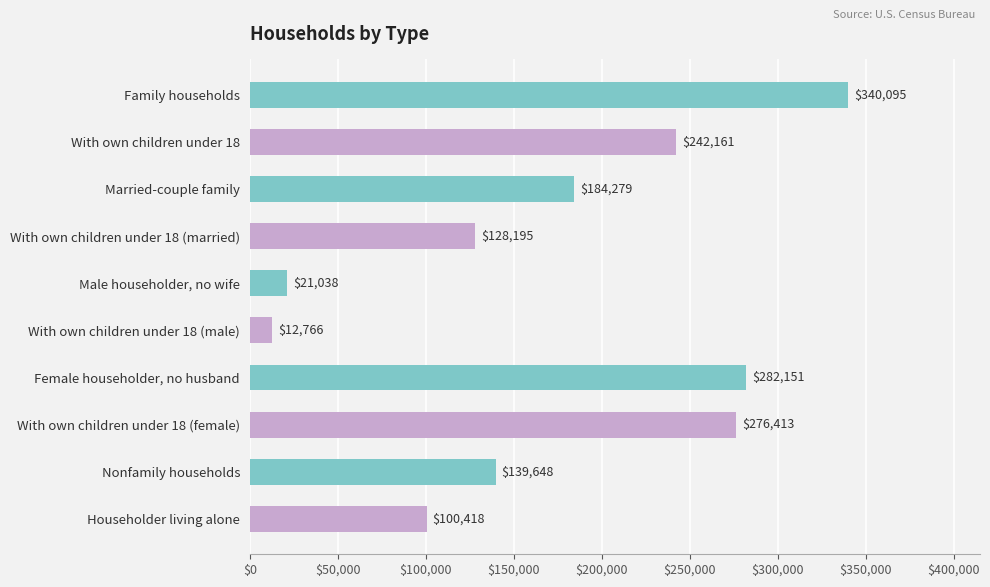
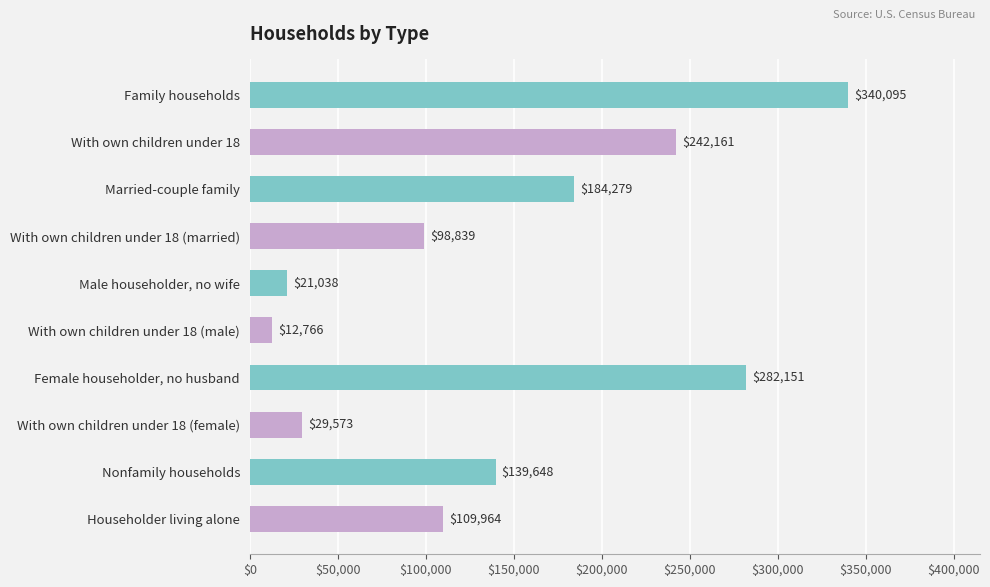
  {
    "Family households": "$340,095",
    "With own children under 18": "$242,161",
    "Married-couple family": "$184,279",
-   "With own children under 18 (married)": "$128,195",
+   "With own children under 18 (married)": "$98,839",
    "Male householder, no wife": "$21,038",
    "With own children under 18 (male)": "$12,766",
    "Female householder, no husband": "$282,151",
-   "With own children under 18 (female)": "$276,413",
+   "With own children under 18 (female)": "$29,573",
    "Nonfamily households": "$139,648",
-   "Householder living alone": "$100,418"
+   "Householder living alone": "$109,964"
  }
